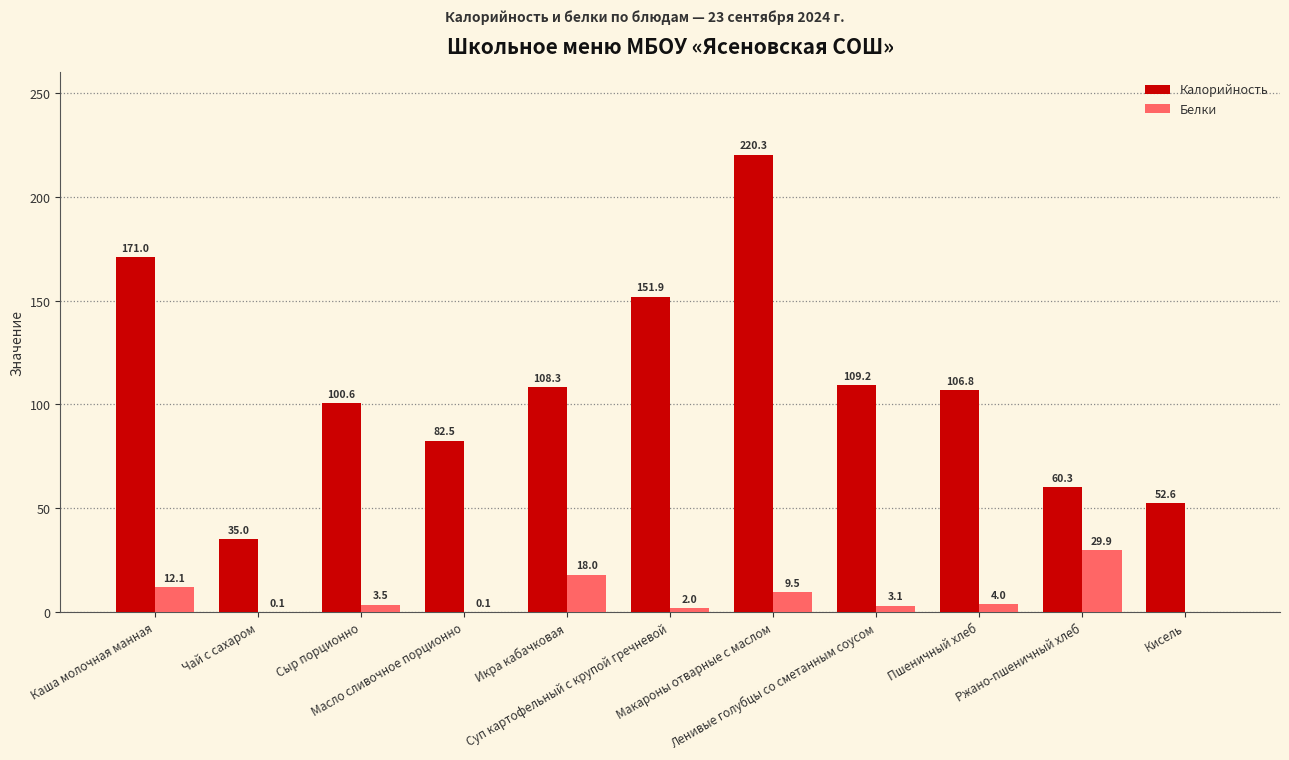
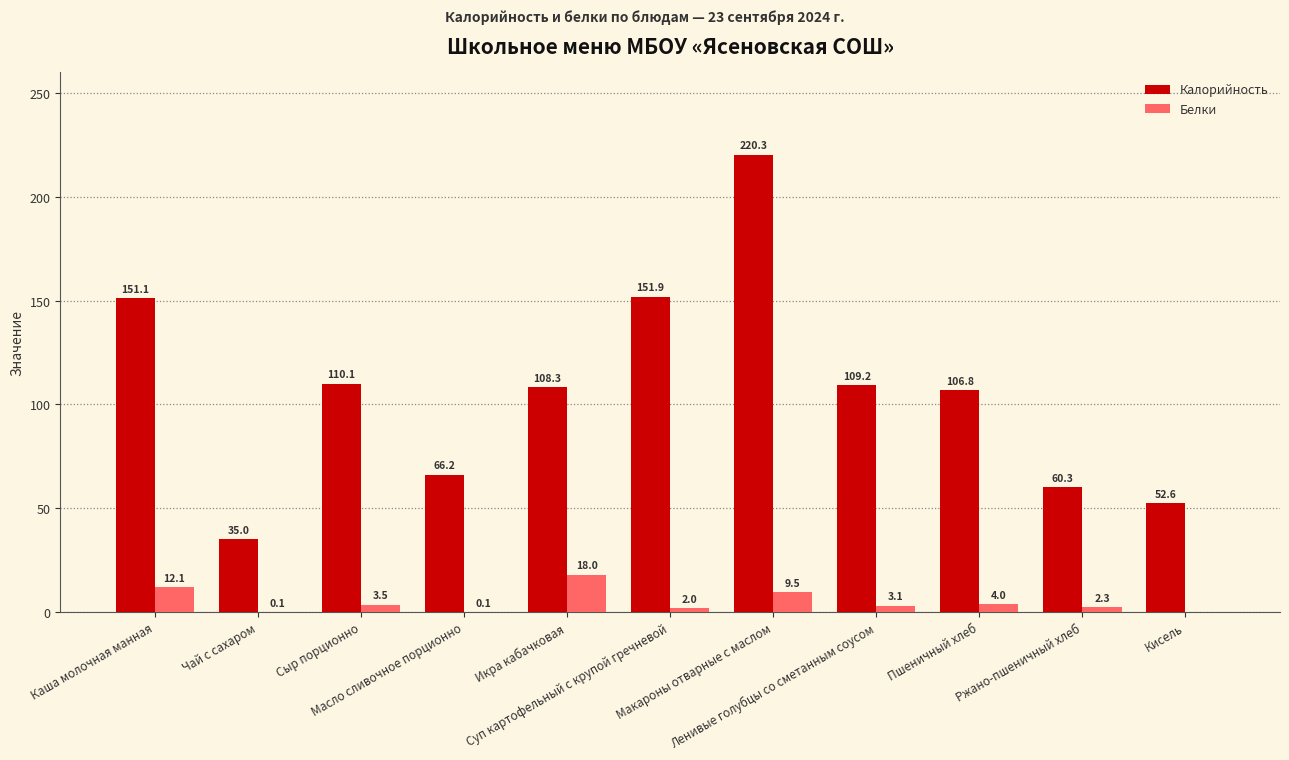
  {
    "Калорийность": {
-     "Каша молочная манная": 171.0,
+     "Каша молочная манная": 151.1,
      "Чай с сахаром": 35.0,
-     "Сыр порционно": 100.6,
-     "Масло сливочное порционно": 82.5,
+     "Сыр порционно": 110.1,
+     "Масло сливочное порционно": 66.2,
      "Икра кабачковая": 108.3,
      "Суп картофельный с крупой гречневой": 151.9,
      "Макароны отварные с маслом": 220.3,
      "Ленивые голубцы со сметанным соусом": 109.2,
      "Пшеничный хлеб": 106.8,
      "Ржано-пшеничный хлеб": 60.3,
      "Кисель": 52.6
    },
    "Белки": {
      "Каша молочная манная": 12.1,
      "Чай с сахаром": 0.1,
      "Сыр порционно": 3.5,
      "Масло сливочное порционно": 0.1,
      "Икра кабачковая": 18.0,
      "Суп картофельный с крупой гречневой": 2.0,
      "Макароны отварные с маслом": 9.5,
      "Ленивые голубцы со сметанным соусом": 3.1,
      "Пшеничный хлеб": 4.0,
-     "Ржано-пшеничный хлеб": 29.9
+     "Ржано-пшеничный хлеб": 2.3
    }
  }
